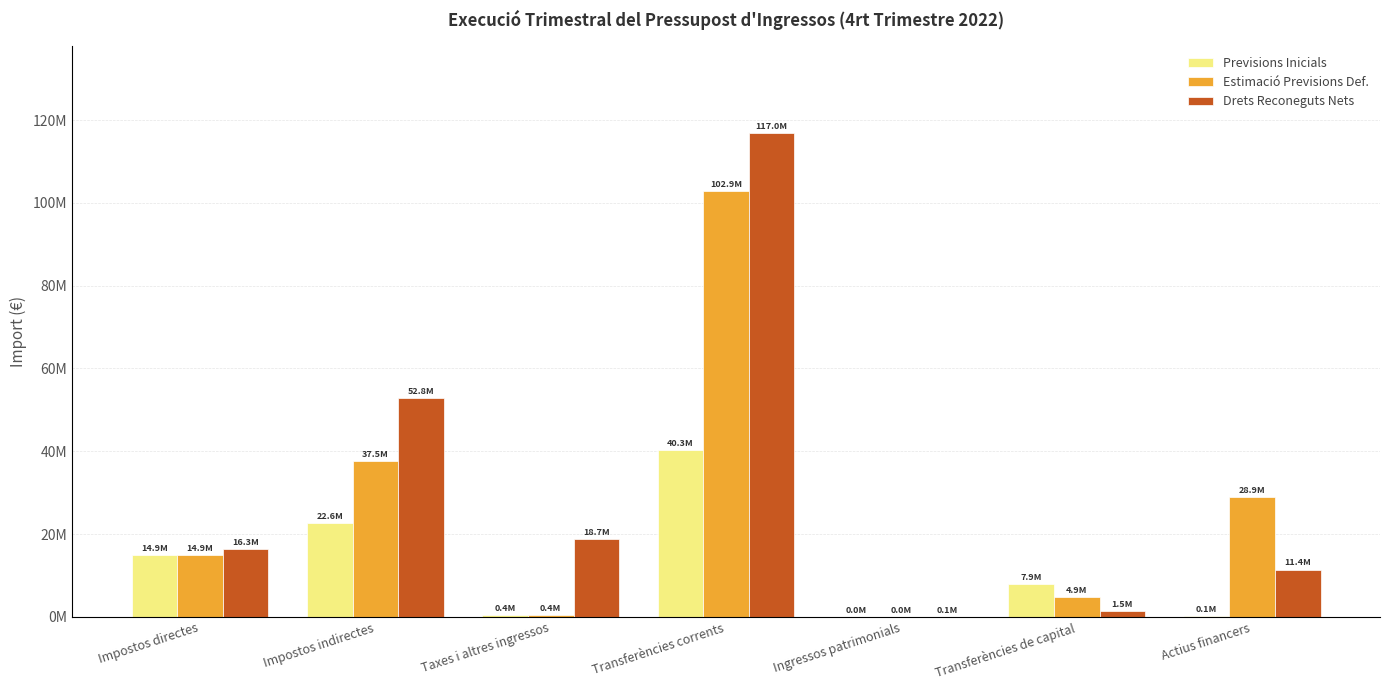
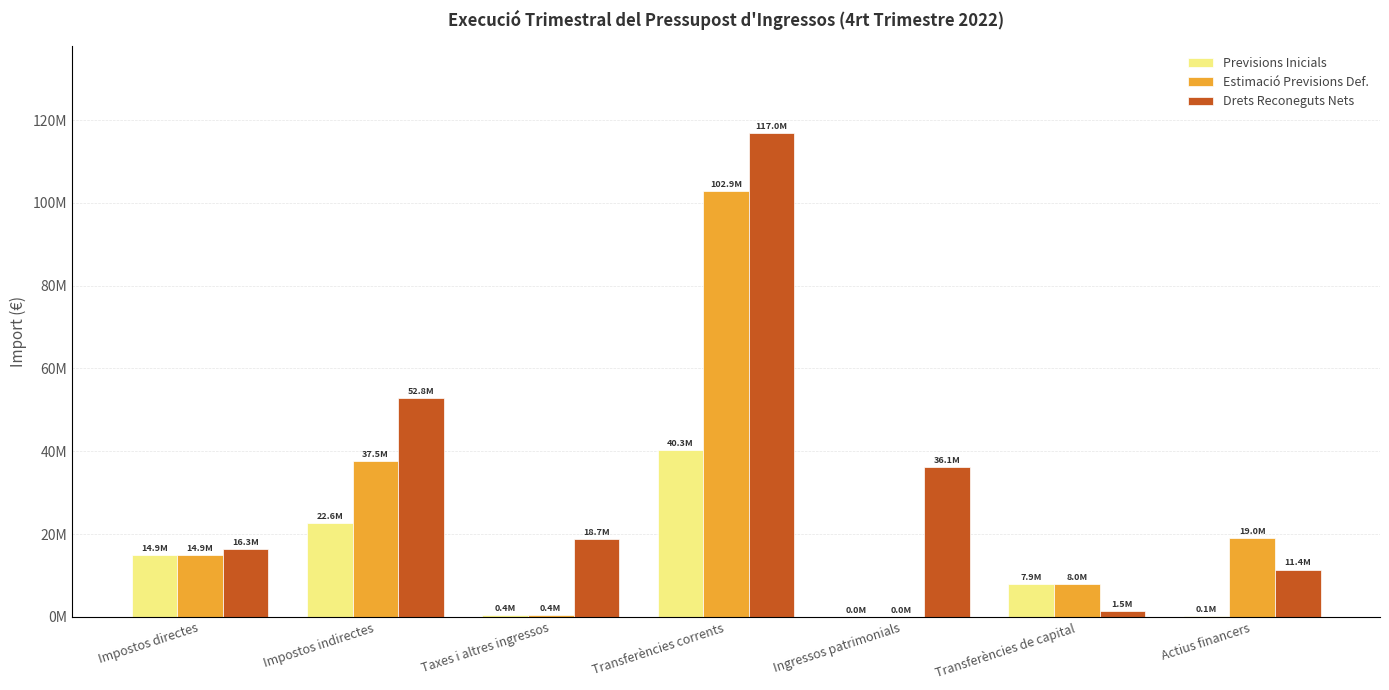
  {
    "Previsions Inicials": {
      "Impostos directes": "14.9M",
      "Impostos indirectes": "22.6M",
      "Taxes i altres ingressos": "0.4M",
      "Transferències corrents": "40.3M",
      "Transferències de capital": "7.9M",
      "Actius financers": "0.1M"
    },
    "Estimació Previsions Def.": {
      "Impostos directes": "14.9M",
      "Impostos indirectes": "37.5M",
      "Taxes i altres ingressos": "0.4M",
      "Transferències corrents": "102.9M",
-     "Transferències de capital": "4.9M",
-     "Actius financers": "28.9M"
+     "Transferències de capital": "8.0M",
+     "Actius financers": "19.0M"
    },
    "Drets Reconeguts Nets": {
      "Impostos directes": "16.3M",
      "Impostos indirectes": "52.8M",
      "Taxes i altres ingressos": "18.7M",
      "Transferències corrents": "117.0M",
-     "Ingressos patrimonials": "0.1M",
+     "Ingressos patrimonials": "36.1M",
      "Transferències de capital": "1.5M",
      "Actius financers": "11.4M"
    }
  }
